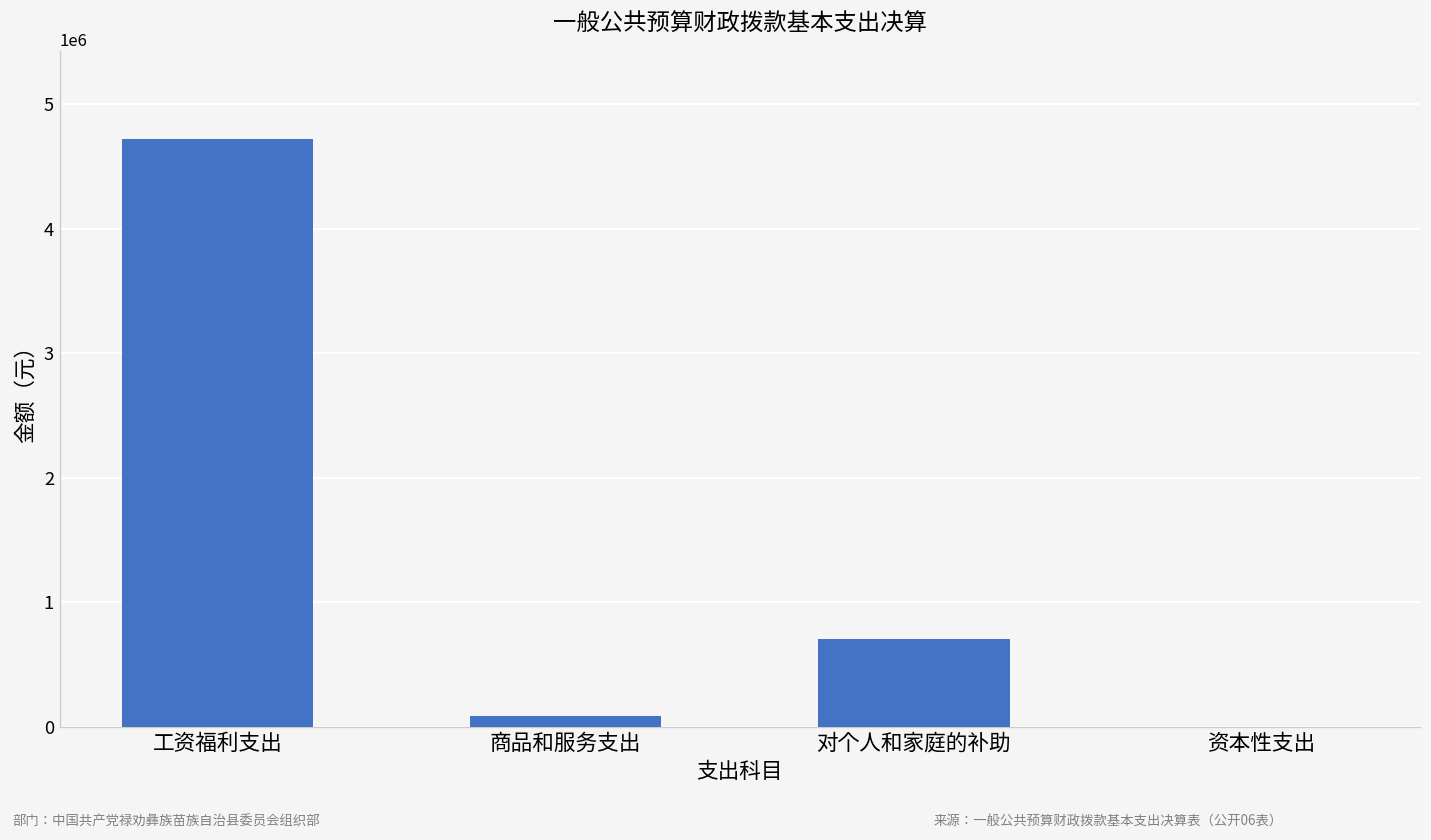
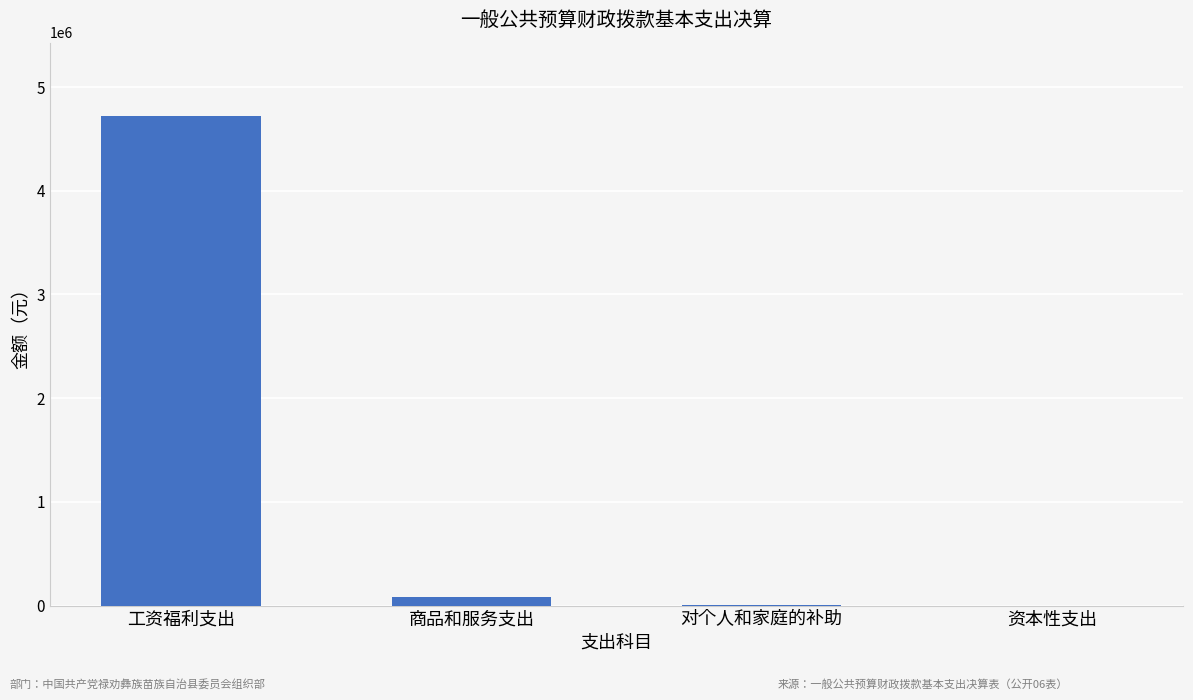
  {
    "工资福利支出": 4720000,
    "商品和服务支出": 80000,
-   "对个人和家庭的补助": 710000,
+   "对个人和家庭的补助": 10000,
    "资本性支出": 0
  }
